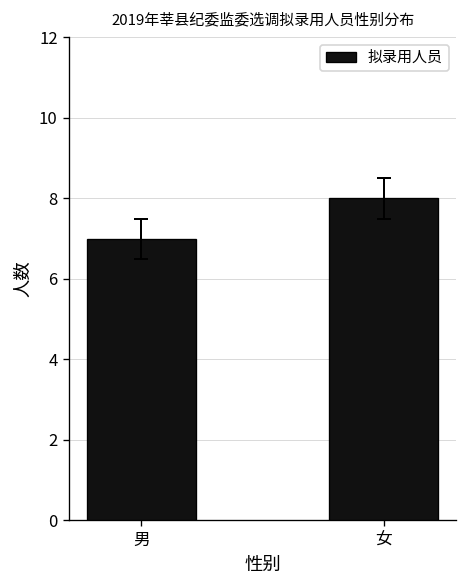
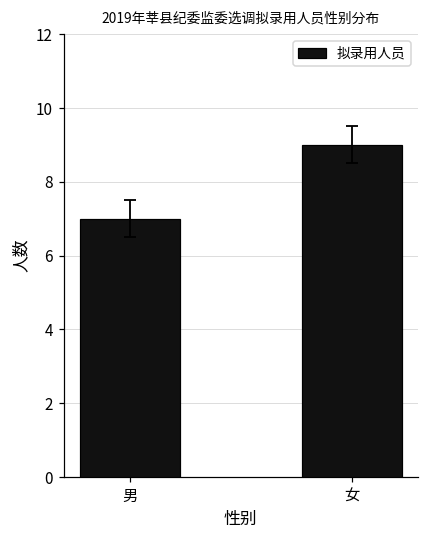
  {
    "拟录用人员": {
      "男": 7,
-     "女": 8
+     "女": 9
    }
  }
